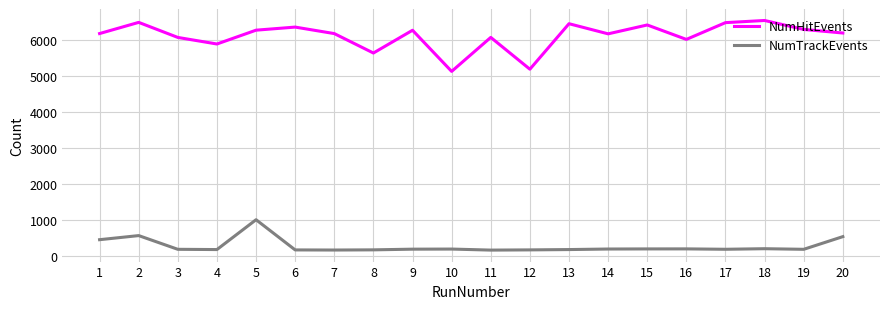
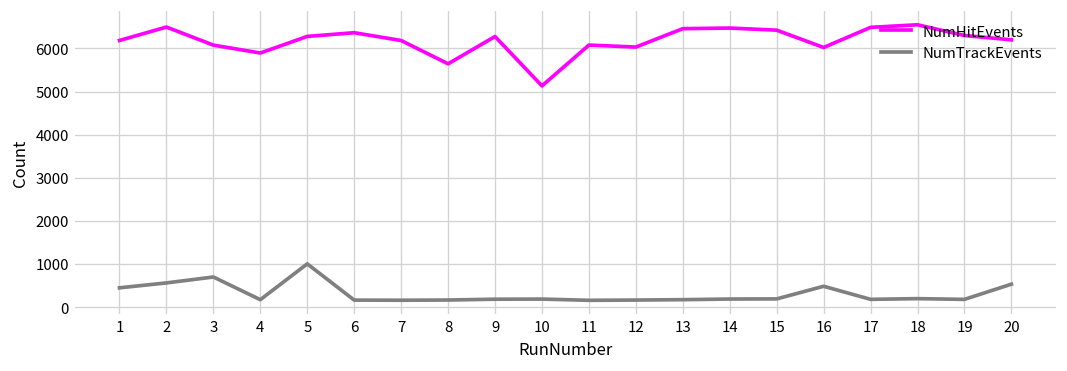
  {
    "NumHitEvents": {
      "1": 6200,
      "2": 6500,
      "3": 6100,
      "4": 5900,
      "5": 6300,
      "6": 6400,
      "7": 6200,
      "8": 5600,
      "9": 6300,
      "10": 5100,
      "11": 6100,
-     "12": 5200,
+     "12": 6000,
      "13": 6500,
-     "14": 6200,
+     "14": 6500,
      "15": 6400,
      "16": 6000,
      "17": 6500,
      "18": 6500,
      "19": 6300,
      "20": 6200
    },
    "NumTrackEvents": {
      "1": 400,
      "2": 600,
-     "3": 200,
+     "3": 700,
      "4": 200,
      "5": 1000,
      "6": 200,
      "7": 200,
      "8": 200,
      "9": 200,
      "10": 200,
      "11": 200,
      "12": 200,
      "13": 200,
      "14": 200,
      "15": 200,
-     "16": 200,
+     "16": 500,
      "17": 200,
      "18": 200,
      "19": 200,
      "20": 500
    }
  }
